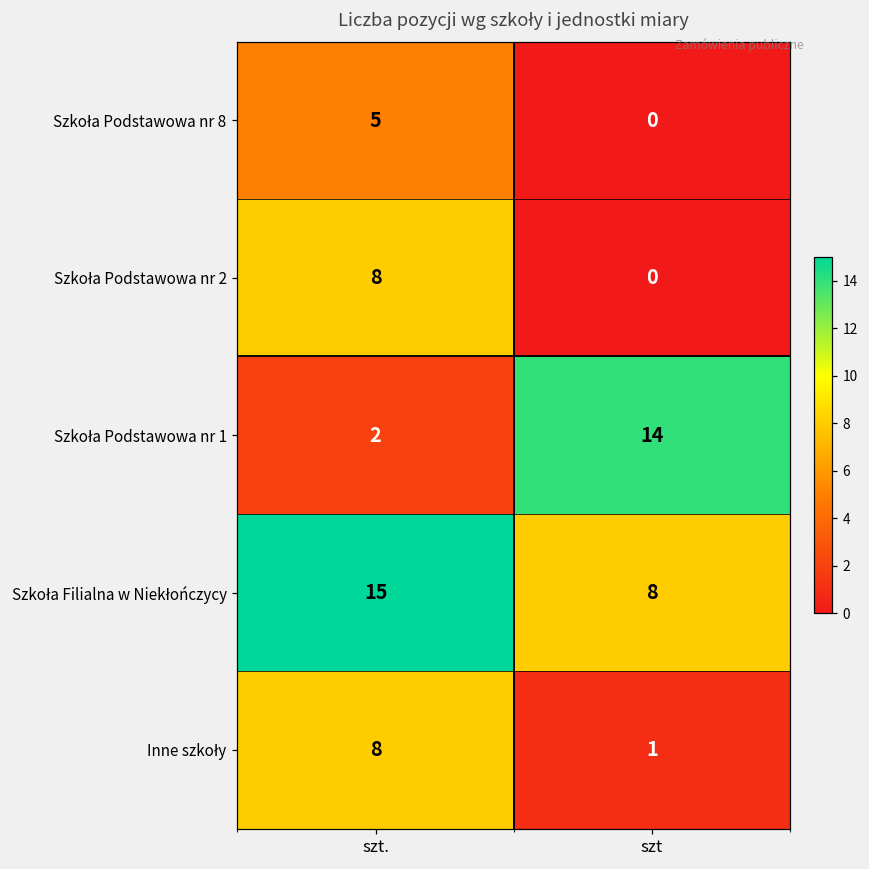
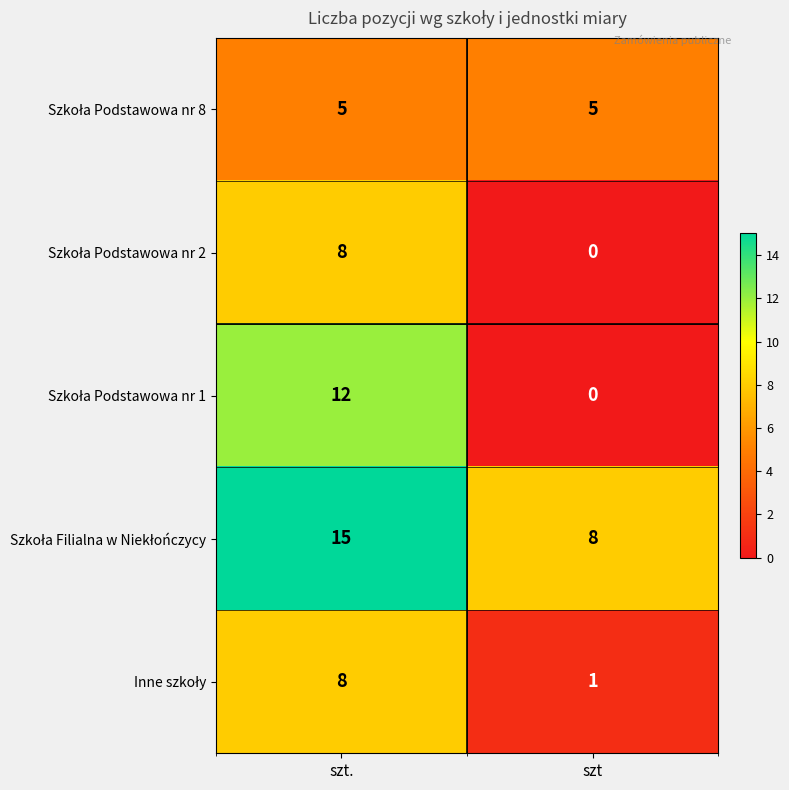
  {
    "Szkoła Podstawowa nr 8": {
      "szt.": 5,
-     "szt": 0
+     "szt": 5
    },
    "Szkoła Podstawowa nr 2": {
      "szt.": 8,
      "szt": 0
    },
    "Szkoła Podstawowa nr 1": {
-     "szt.": 2,
-     "szt": 14
+     "szt.": 12,
+     "szt": 0
    },
    "Szkoła Filialna w Niekłończycy": {
      "szt.": 15,
      "szt": 8
    },
    "Inne szkoły": {
      "szt.": 8,
      "szt": 1
    }
  }
